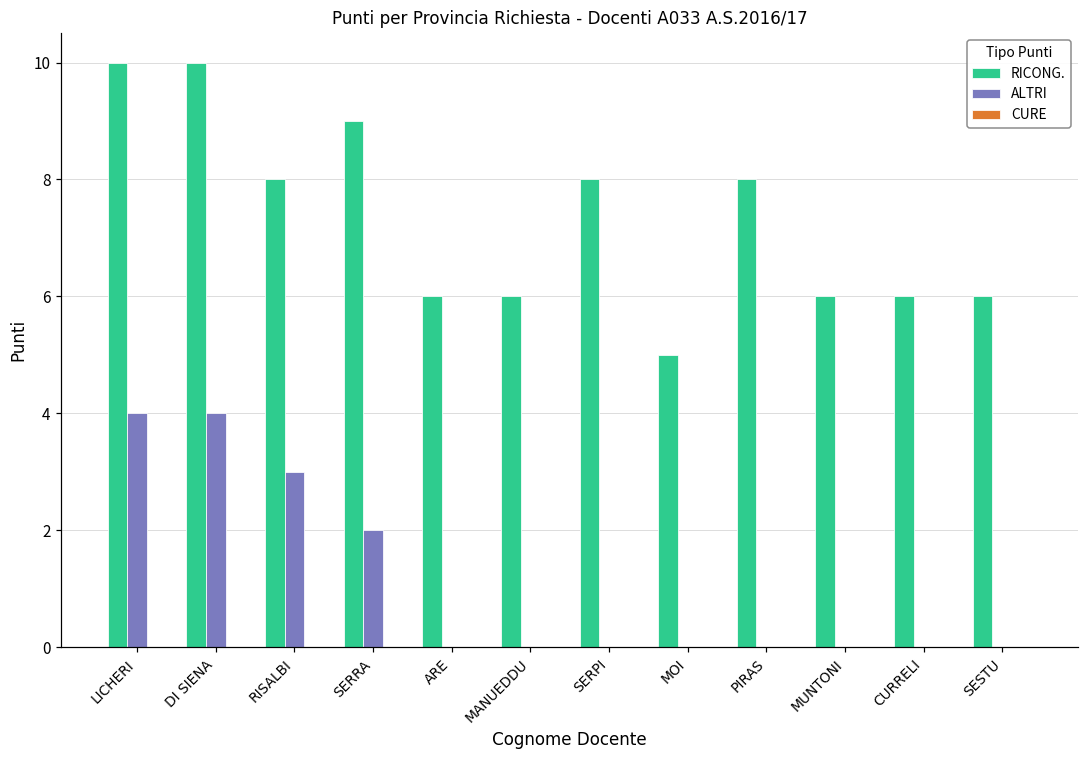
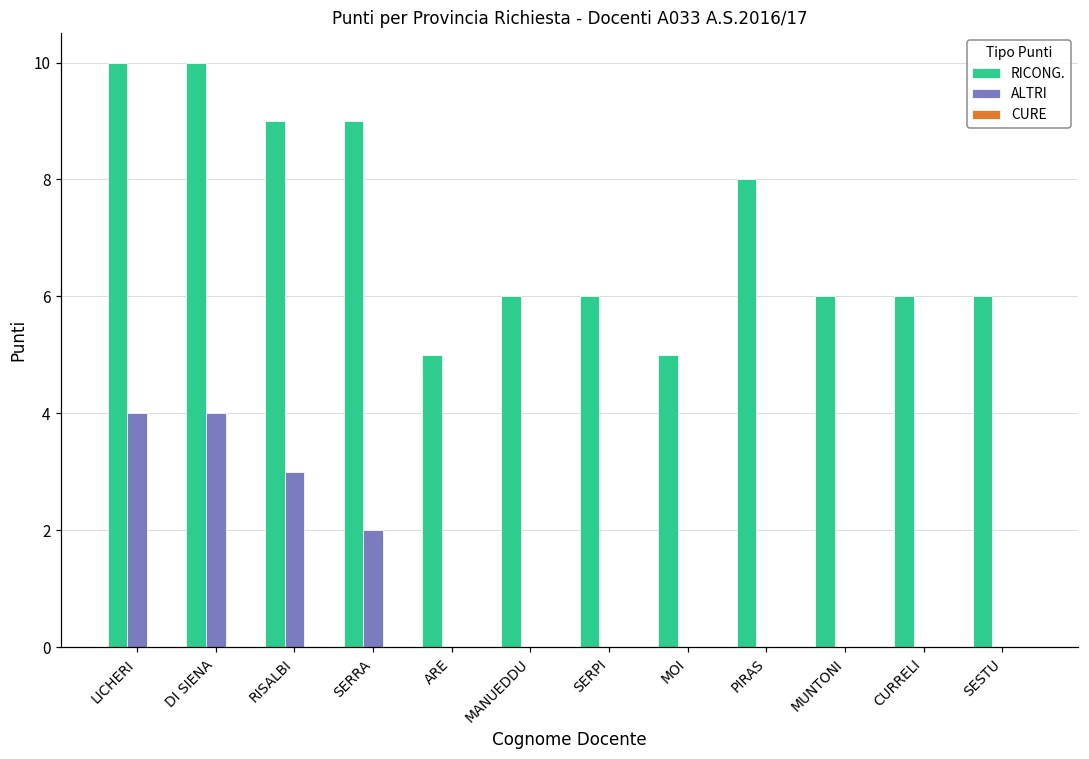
  {
    "RICONG.": {
      "LICHERI": 10,
      "DI SIENA": 10,
-     "RISALBI": 8,
+     "RISALBI": 9,
      "SERRA": 9,
-     "ARE": 6,
+     "ARE": 5,
      "MANUEDDU": 6,
-     "SERPI": 8,
+     "SERPI": 6,
      "MOI": 5,
      "PIRAS": 8,
      "MUNTONI": 6,
      "CURRELI": 6,
      "SESTU": 6
    },
    "ALTRI": {
      "LICHERI": 4,
      "DI SIENA": 4,
      "RISALBI": 3,
      "SERRA": 2,
      "ARE": 0,
      "MANUEDDU": 0,
      "SERPI": 0,
      "MOI": 0,
      "PIRAS": 0,
      "MUNTONI": 0,
      "CURRELI": 0,
      "SESTU": 0
    },
    "CURE": {
      "LICHERI": 0,
      "DI SIENA": 0,
      "RISALBI": 0,
      "SERRA": 0,
      "ARE": 0,
      "MANUEDDU": 0,
      "SERPI": 0,
      "MOI": 0,
      "PIRAS": 0,
      "MUNTONI": 0,
      "CURRELI": 0,
      "SESTU": 0
    }
  }
